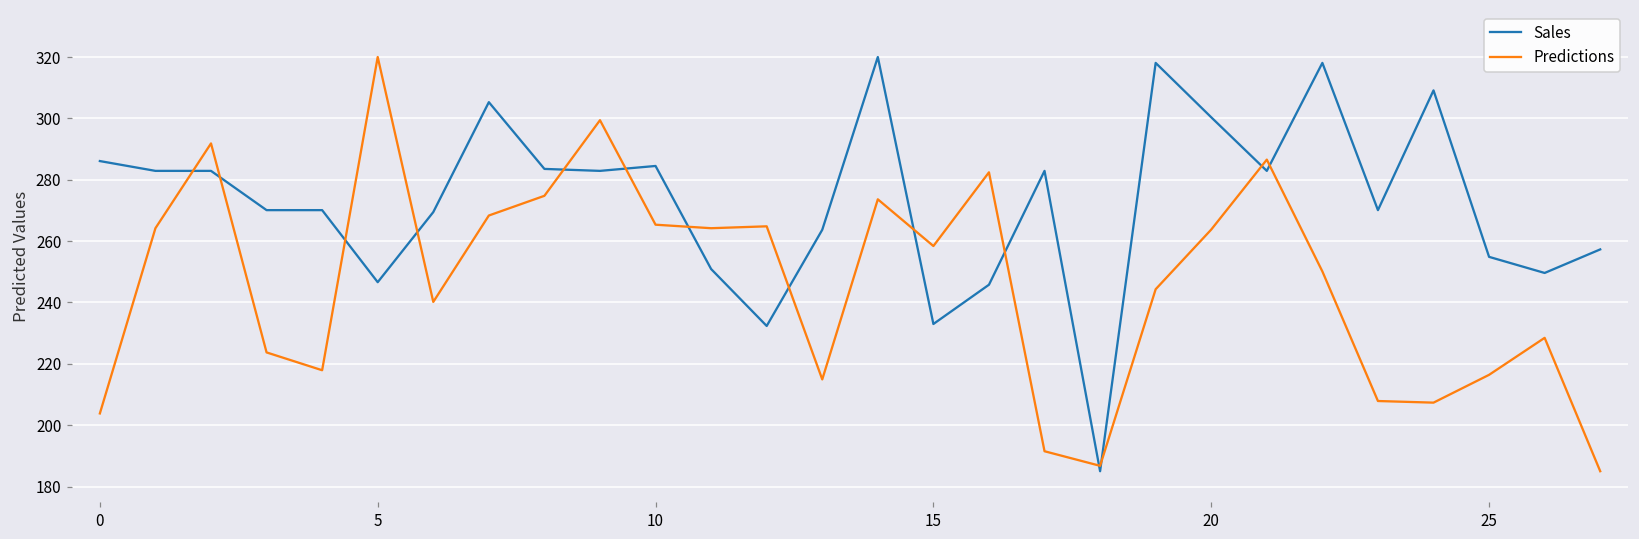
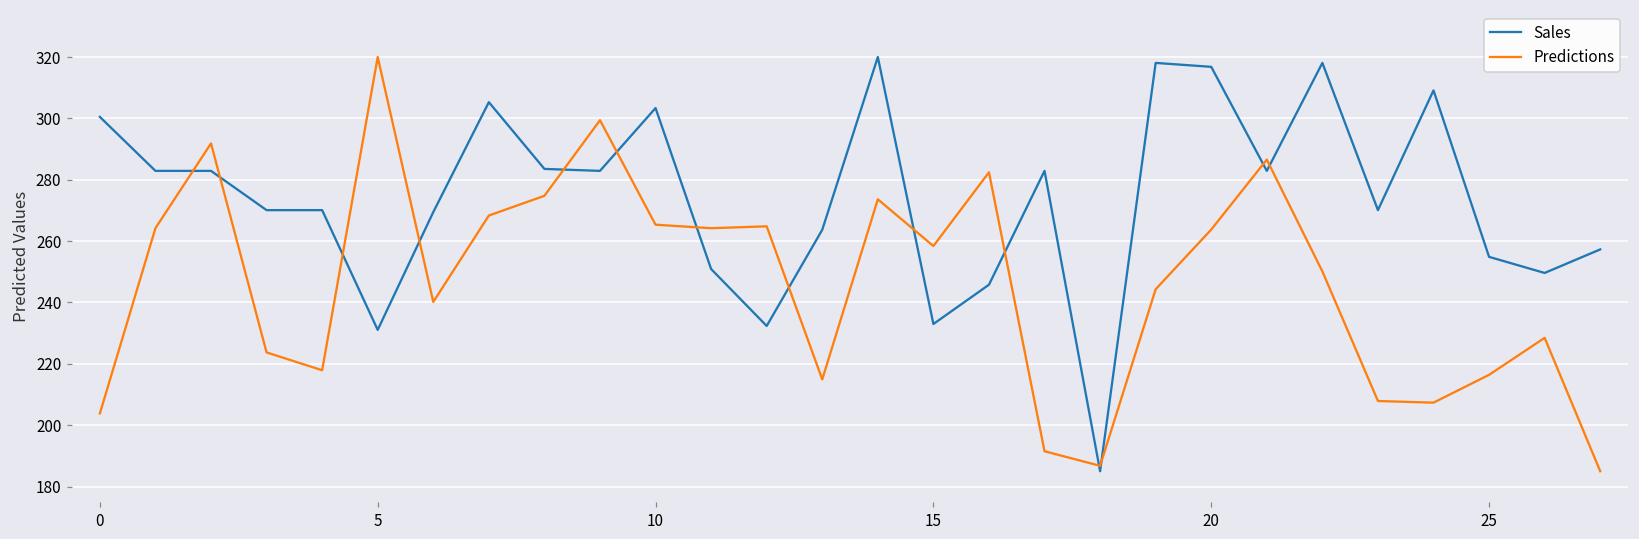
  {
    "Sales": {
-     "0": 286,
-     "5": 247,
-     "10": 284,
+     "0": 300,
+     "5": 231,
+     "10": 303,
      "15": 233,
-     "20": 300,
+     "20": 317,
      "25": 255
    },
    "Predictions": {
      "0": 204,
      "5": 320,
      "10": 265,
      "15": 258,
      "20": 264,
      "25": 216
    }
  }
